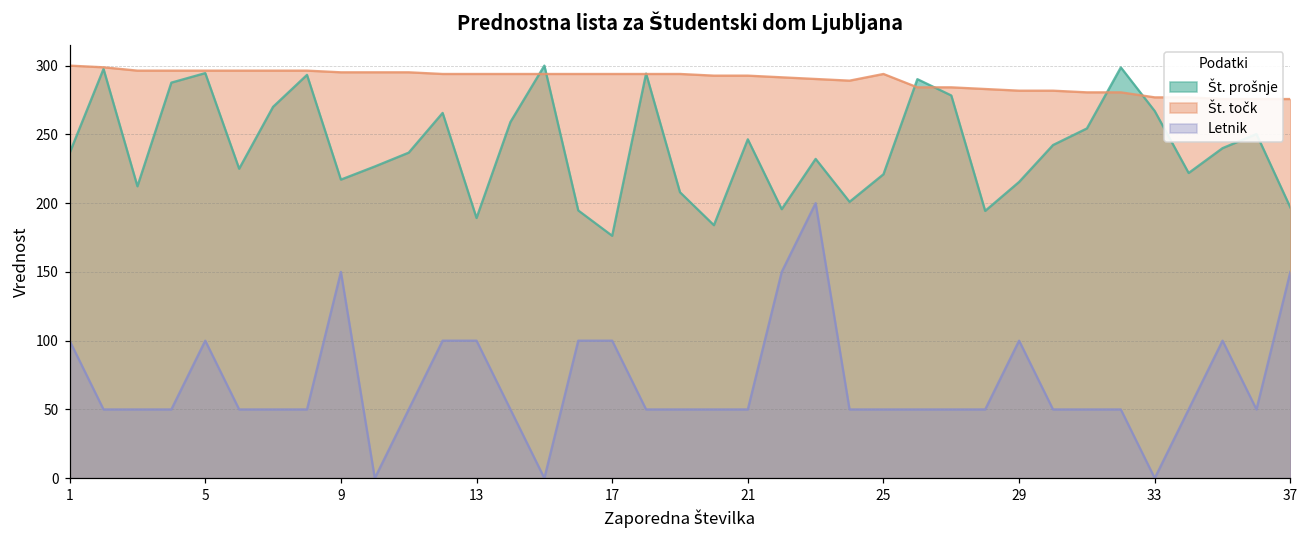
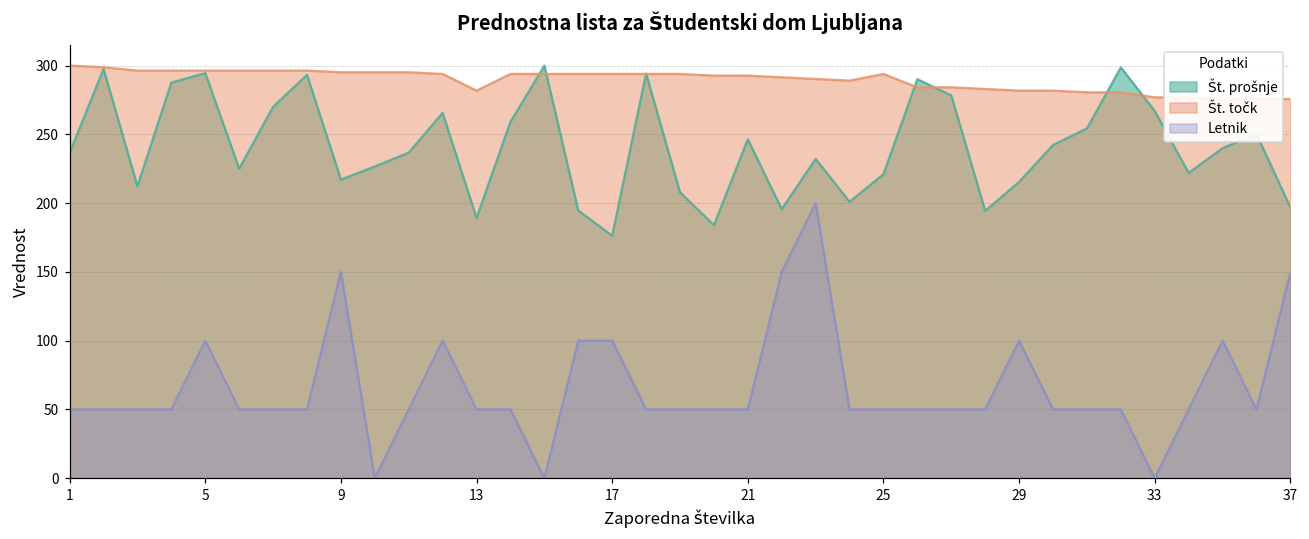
  {
    "Št. prošnje": {
      "1": 236,
      "9": 217,
      "13": 189,
      "17": 176,
      "21": 246,
      "25": 221,
      "29": 215,
      "33": 267,
      "37": 197
    },
    "Št. točk": {
      "1": 300,
      "9": 295,
-     "13": 294,
+     "13": 282,
      "17": 294,
      "21": 293,
      "25": 294,
      "29": 282,
      "33": 277,
      "37": 276
    },
    "Letnik": {
-     "1": 100,
+     "1": 50,
      "5": 100,
      "9": 150,
-     "13": 100,
+     "13": 50,
      "17": 100,
      "21": 50,
      "25": 50,
      "29": 100,
      "33": 0,
      "37": 150
    }
  }
